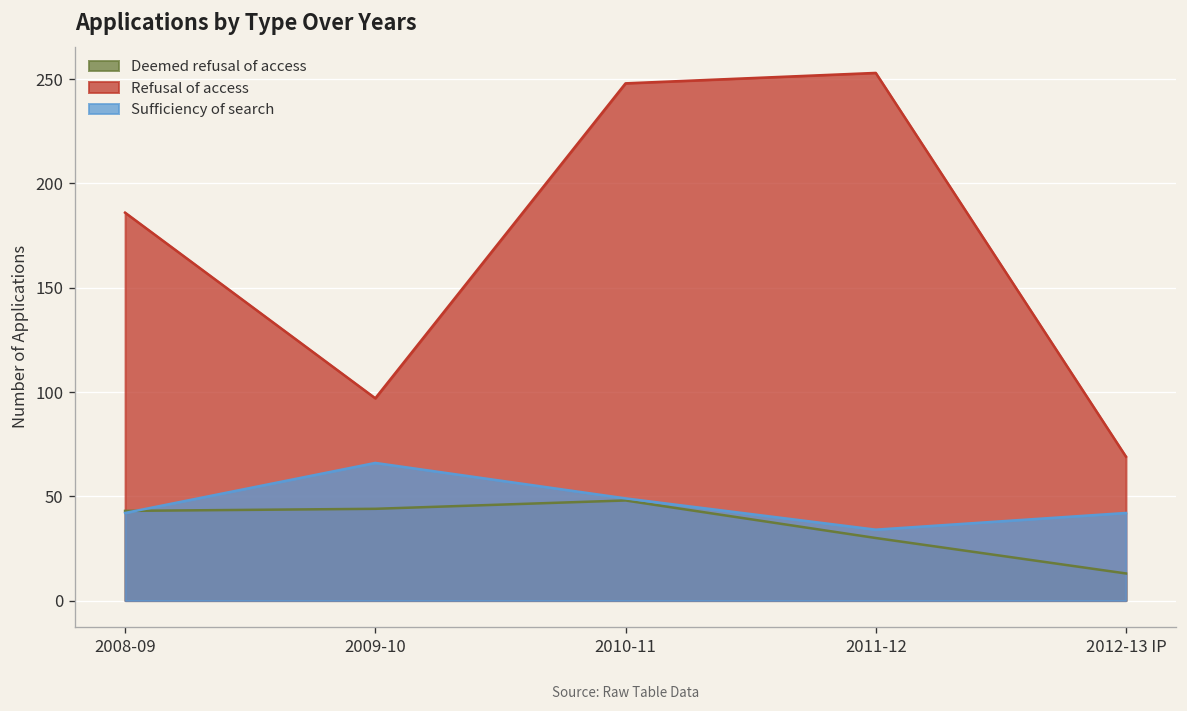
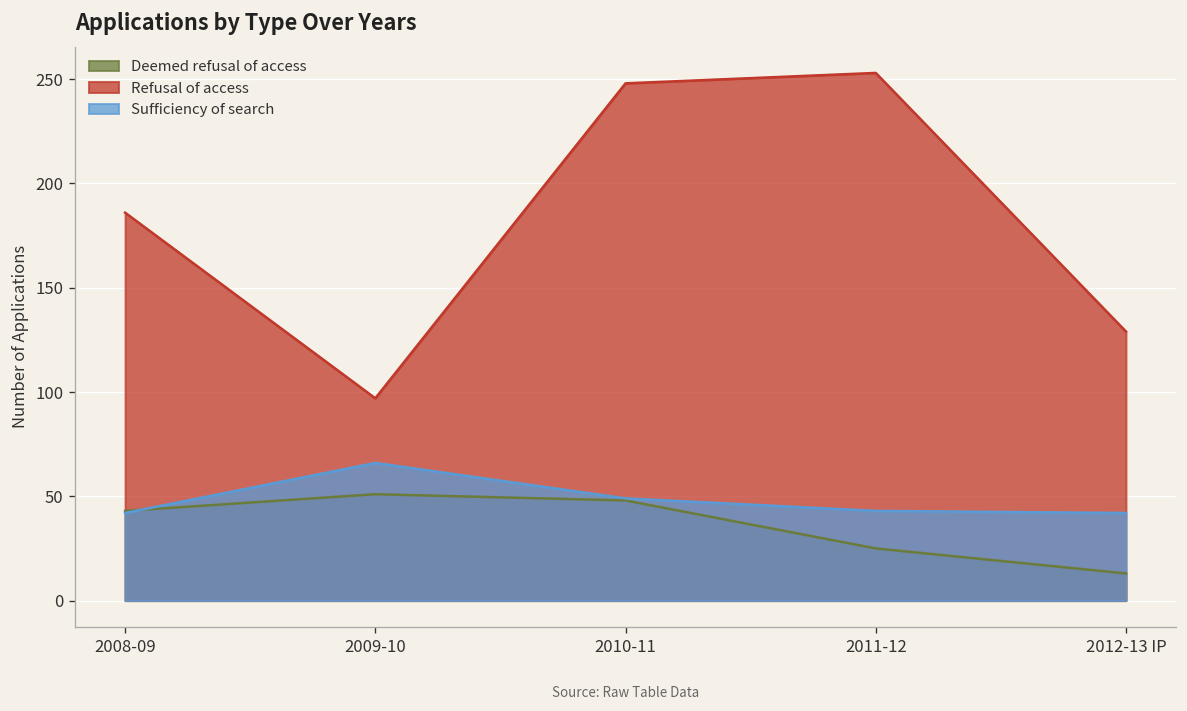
  {
    "Deemed refusal of access": {
-     "2009-10": 44,
-     "2011-12": 30,
+     "2009-10": 51,
+     "2011-12": 25,
      "2012-13 IP": 13
    },
    "Refusal of access": {
      "2008-09": 186,
      "2009-10": 97,
      "2010-11": 248,
      "2011-12": 253,
-     "2012-13 IP": 69
+     "2012-13 IP": 129
    },
    "Sufficiency of search": {
      "2009-10": 66,
-     "2011-12": 34,
+     "2011-12": 43,
      "2012-13 IP": 42
    }
  }
